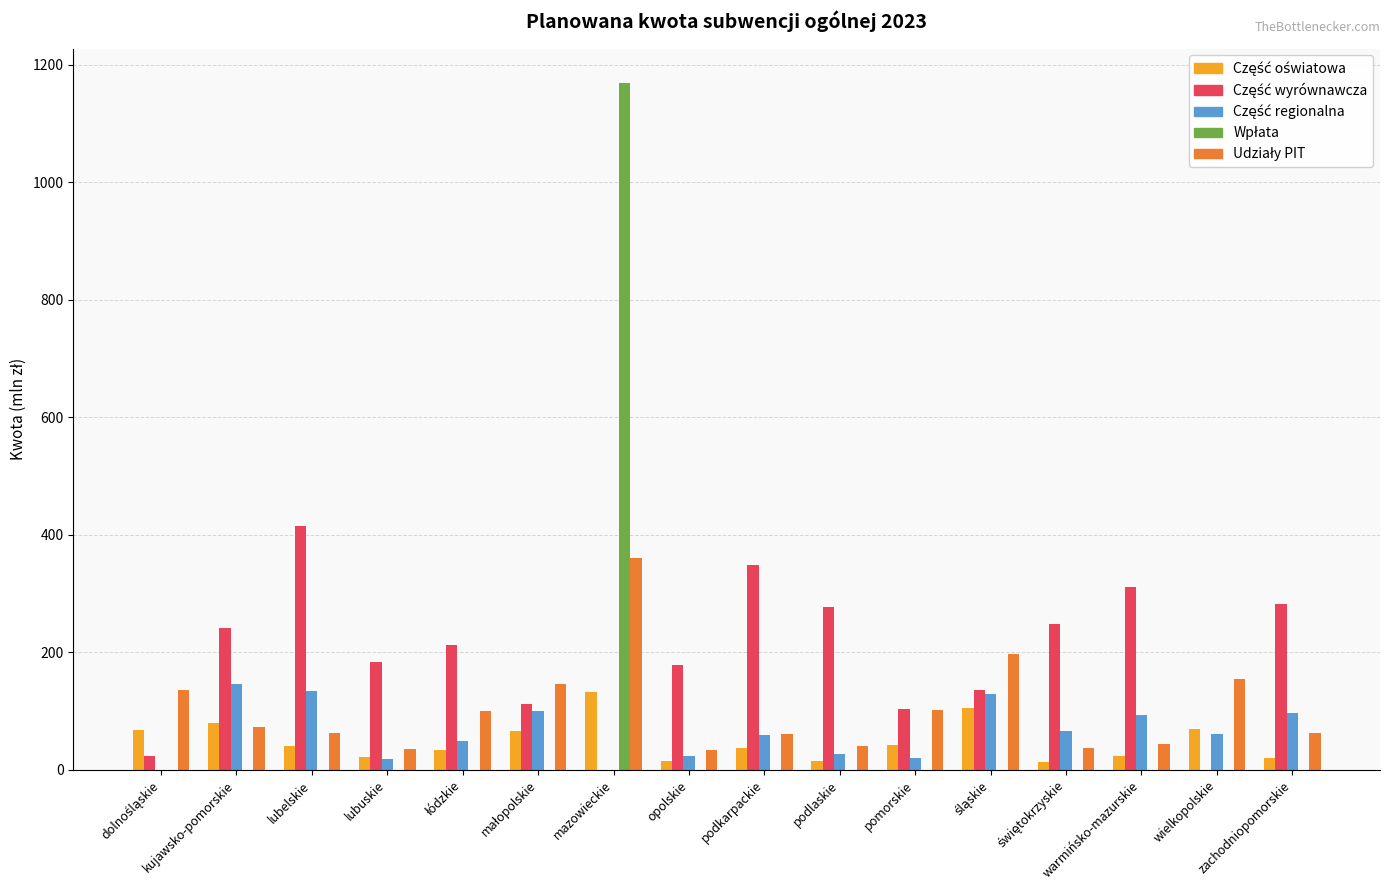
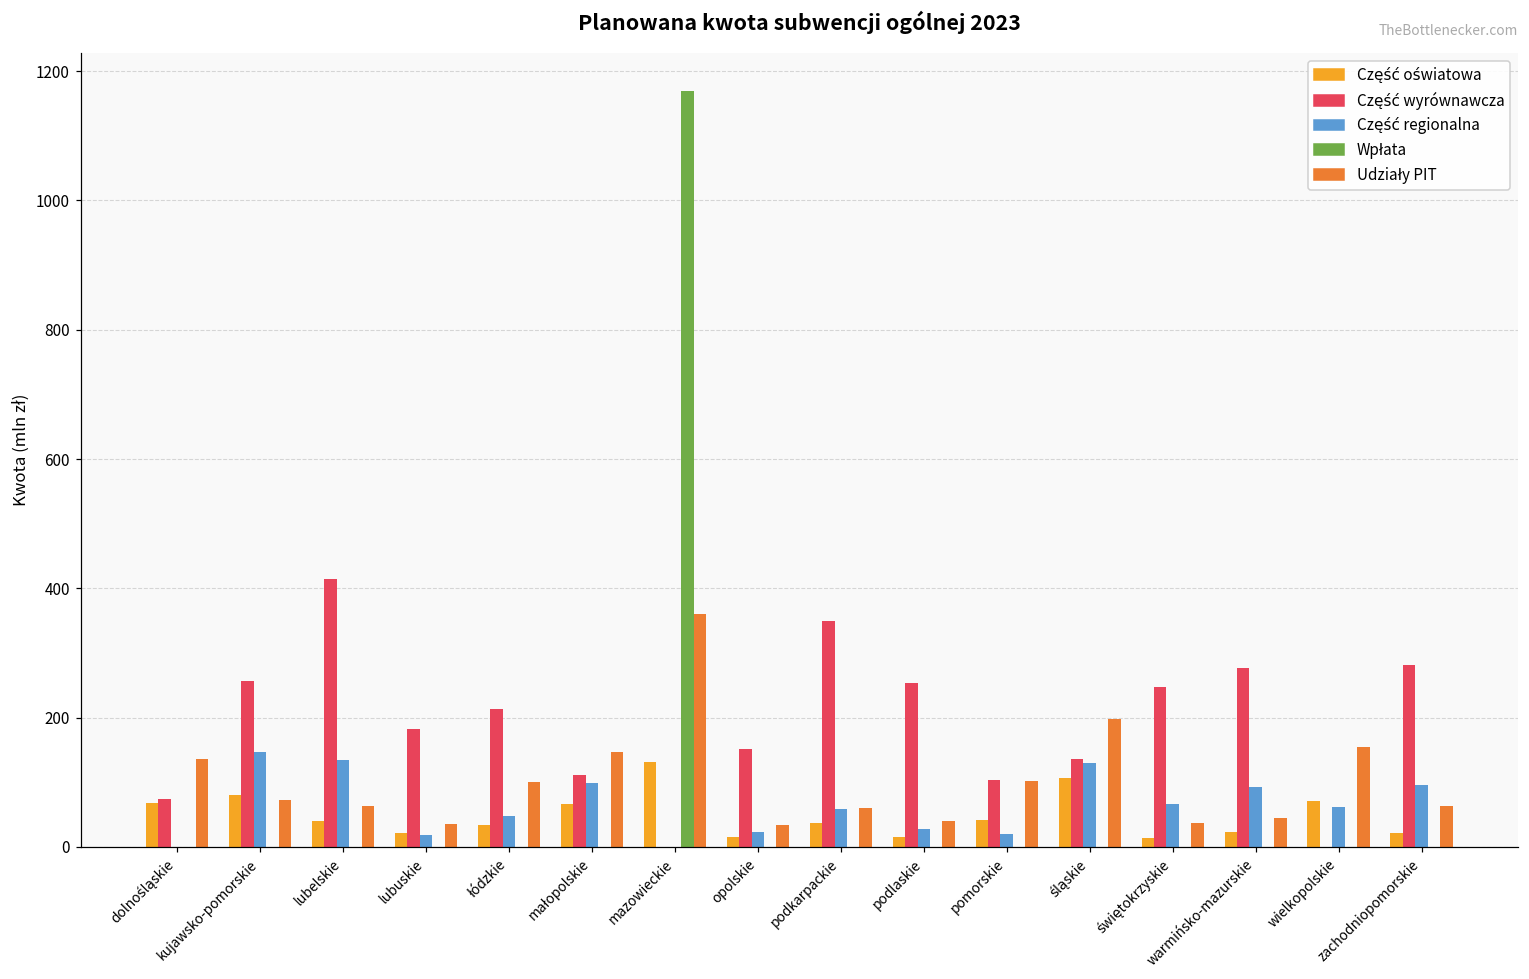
  {
    "Część wyrównawcza": {
-     "dolnośląskie": 20,
-     "kujawsko-pomorskie": 240,
+     "dolnośląskie": 70,
+     "kujawsko-pomorskie": 260,
      "lubelskie": 410,
      "lubuskie": 180,
      "łódzkie": 210,
      "małopolskie": 110,
      "mazowieckie": 0,
-     "opolskie": 180,
+     "opolskie": 150,
      "podkarpackie": 350,
-     "podlaskie": 280,
+     "podlaskie": 250,
      "pomorskie": 100,
      "śląskie": 140,
      "świętokrzyskie": 250,
-     "warmińsko-mazurskie": 310,
+     "warmińsko-mazurskie": 280,
      "wielkopolskie": 0,
      "zachodniopomorskie": 280
    },
    "Część regionalna": {
      "dolnośląskie": 0,
      "kujawsko-pomorskie": 150,
      "lubelskie": 130,
      "lubuskie": 20,
      "łódzkie": 50,
      "małopolskie": 100,
      "mazowieckie": 0,
      "opolskie": 20,
      "podkarpackie": 60,
      "podlaskie": 30,
      "pomorskie": 20,
      "śląskie": 130,
      "świętokrzyskie": 70,
      "warmińsko-mazurskie": 90,
      "wielkopolskie": 60,
      "zachodniopomorskie": 100
    },
    "Wpłata": {
      "dolnośląskie": 0,
      "kujawsko-pomorskie": 0,
      "lubelskie": 0,
      "lubuskie": 0,
      "łódzkie": 0,
      "małopolskie": 0,
      "mazowieckie": 1170,
      "opolskie": 0,
      "podkarpackie": 0,
      "podlaskie": 0,
      "pomorskie": 0,
      "śląskie": 0,
      "świętokrzyskie": 0,
      "warmińsko-mazurskie": 0,
      "wielkopolskie": 0,
      "zachodniopomorskie": 0
    }
  }
